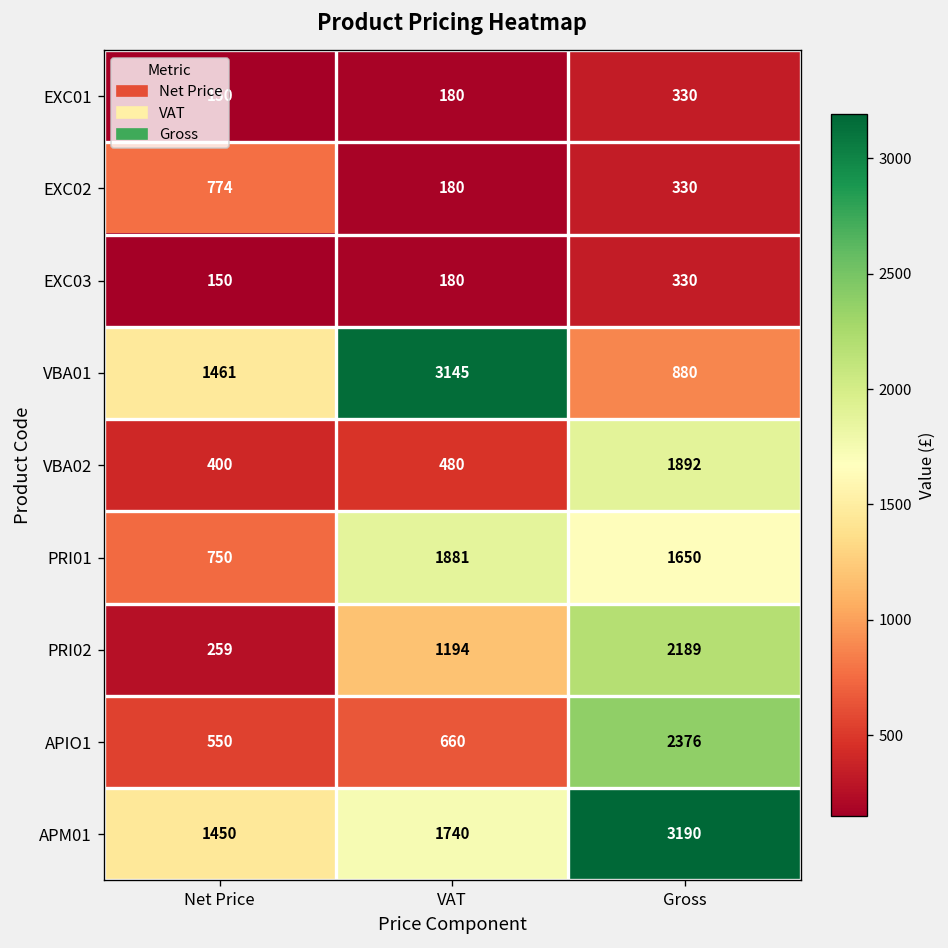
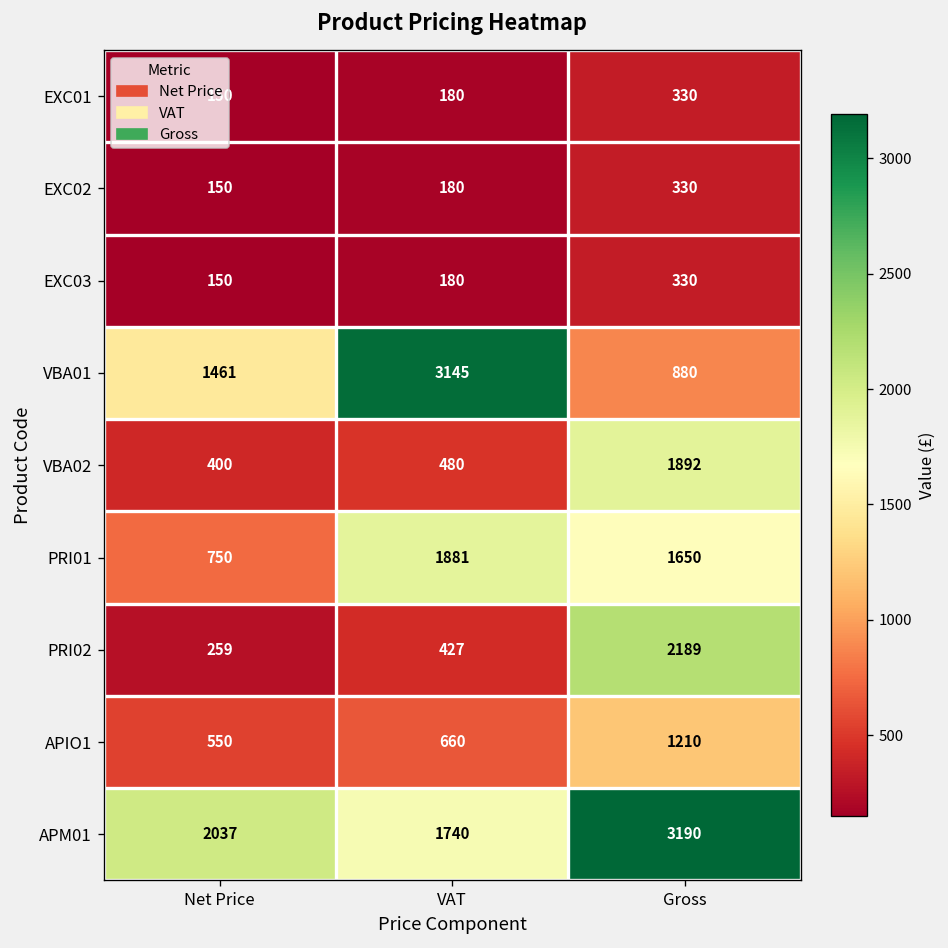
  {
    "EXC01": {
      "VAT": 180,
      "Gross": 330
    },
    "EXC02": {
-     "Net Price": 774,
+     "Net Price": 150,
      "VAT": 180,
      "Gross": 330
    },
    "EXC03": {
      "Net Price": 150,
      "VAT": 180,
      "Gross": 330
    },
    "VBA01": {
      "Net Price": 1461,
      "VAT": 3145,
      "Gross": 880
    },
    "VBA02": {
      "Net Price": 400,
      "VAT": 480,
      "Gross": 1892
    },
    "PRI01": {
      "Net Price": 750,
      "VAT": 1881,
      "Gross": 1650
    },
    "PRI02": {
      "Net Price": 259,
-     "VAT": 1194,
+     "VAT": 427,
      "Gross": 2189
    },
    "APIO1": {
      "Net Price": 550,
      "VAT": 660,
-     "Gross": 2376
+     "Gross": 1210
    },
    "APM01": {
-     "Net Price": 1450,
+     "Net Price": 2037,
      "VAT": 1740,
      "Gross": 3190
    }
  }
